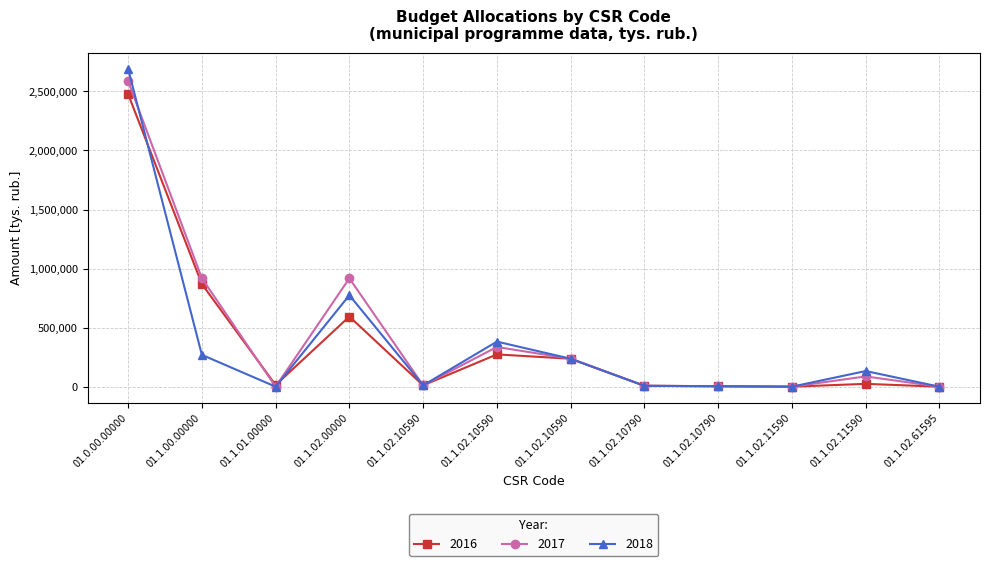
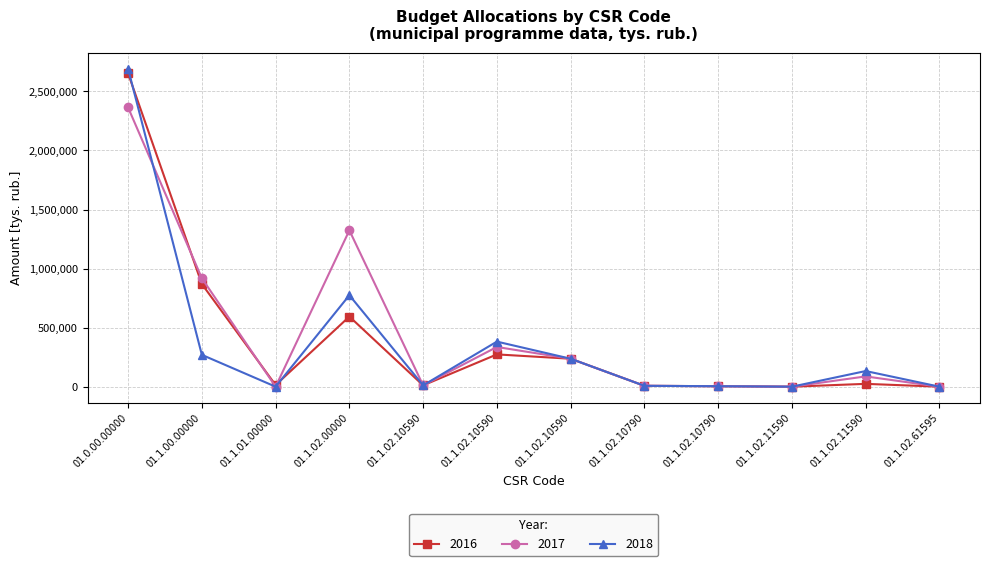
  {
    "2016": {
-     "01.0.00.00000": "2,480,000",
+     "01.0.00.00000": "2,650,000",
      "01.1.00.00000": "870,000",
      "01.1.02.00000": "590,000"
    },
    "2017": {
-     "01.0.00.00000": "2,590,000",
+     "01.0.00.00000": "2,360,000",
      "01.1.00.00000": "920,000",
-     "01.1.02.00000": "920,000"
+     "01.1.02.00000": "1,320,000"
    },
    "2018": {
      "01.0.00.00000": "2,690,000",
      "01.1.00.00000": "270,000",
      "01.1.02.00000": "770,000"
    }
  }
